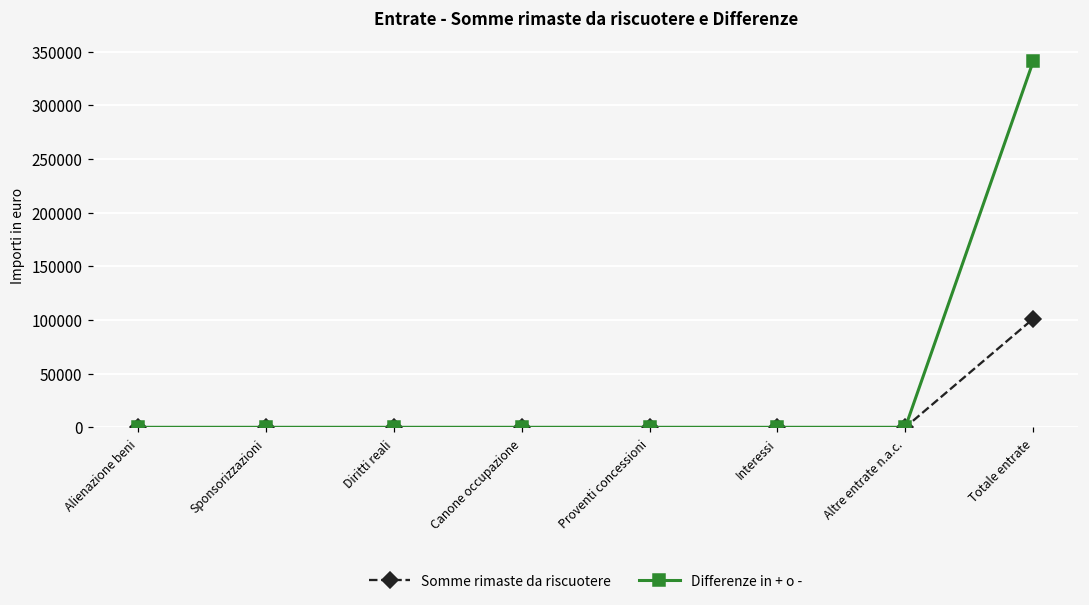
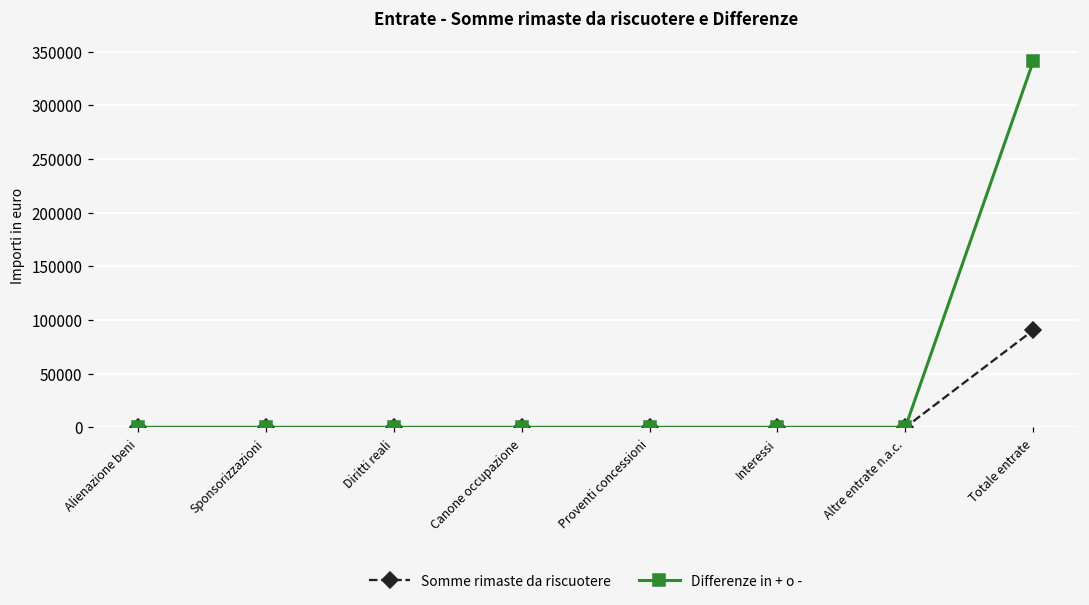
  {
    "Somme rimaste da riscuotere": {
-     "Totale entrate": 100000
+     "Totale entrate": 90000
    },
    "Differenze in + o -": {
      "Totale entrate": 340000
    }
  }
